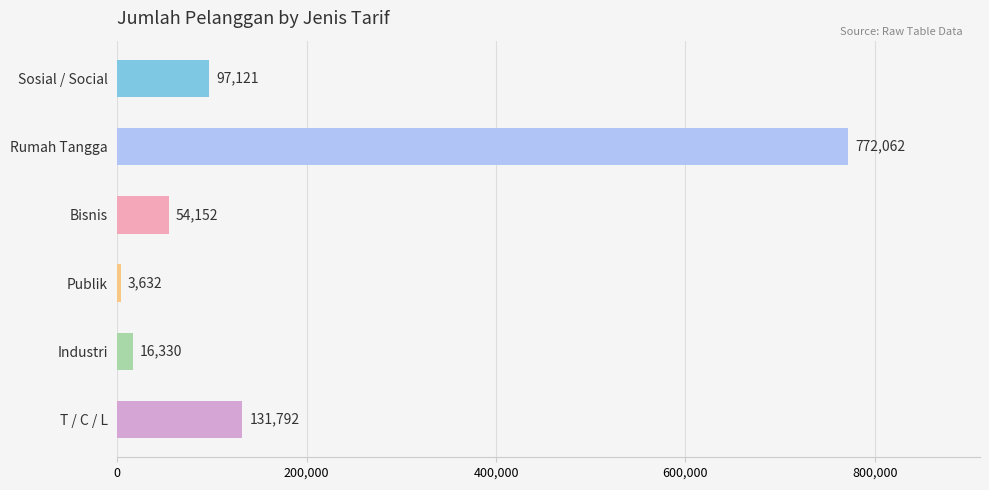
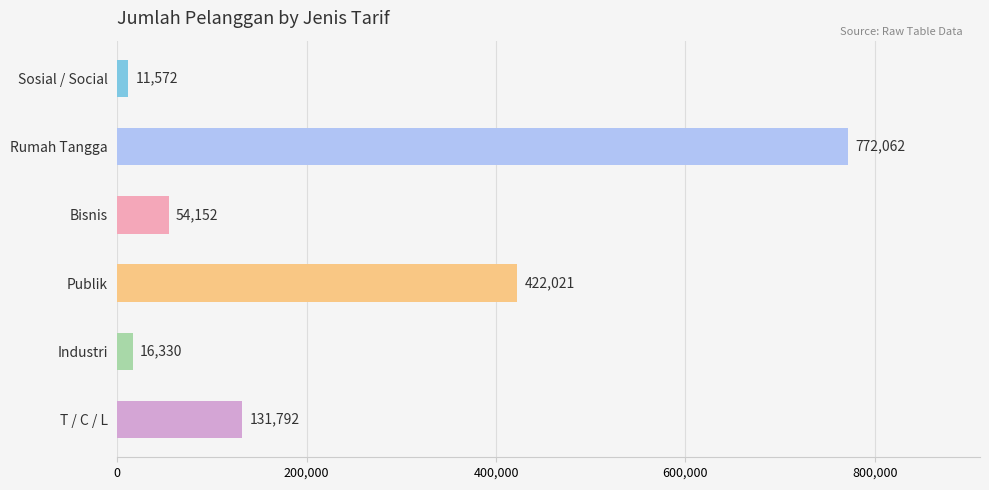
  {
-   "Sosial / Social": "97,121",
+   "Sosial / Social": "11,572",
    "Rumah Tangga": "772,062",
    "Bisnis": "54,152",
-   "Publik": "3,632",
+   "Publik": "422,021",
    "Industri": "16,330",
    "T / C / L": "131,792"
  }
